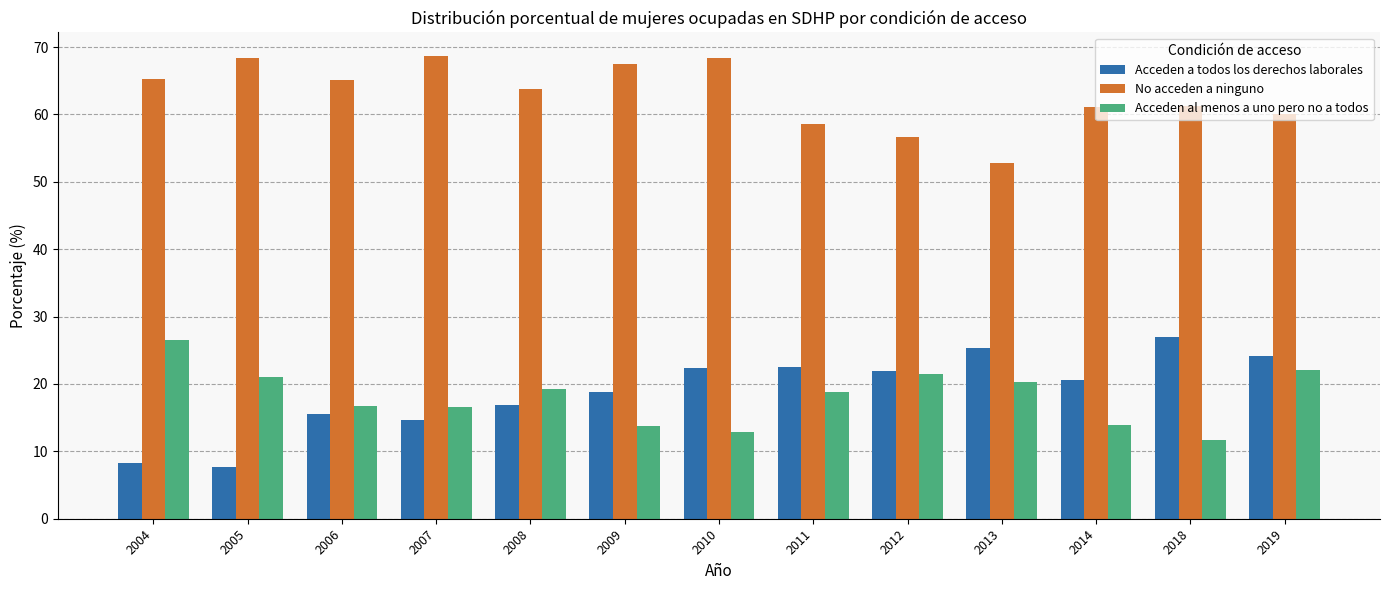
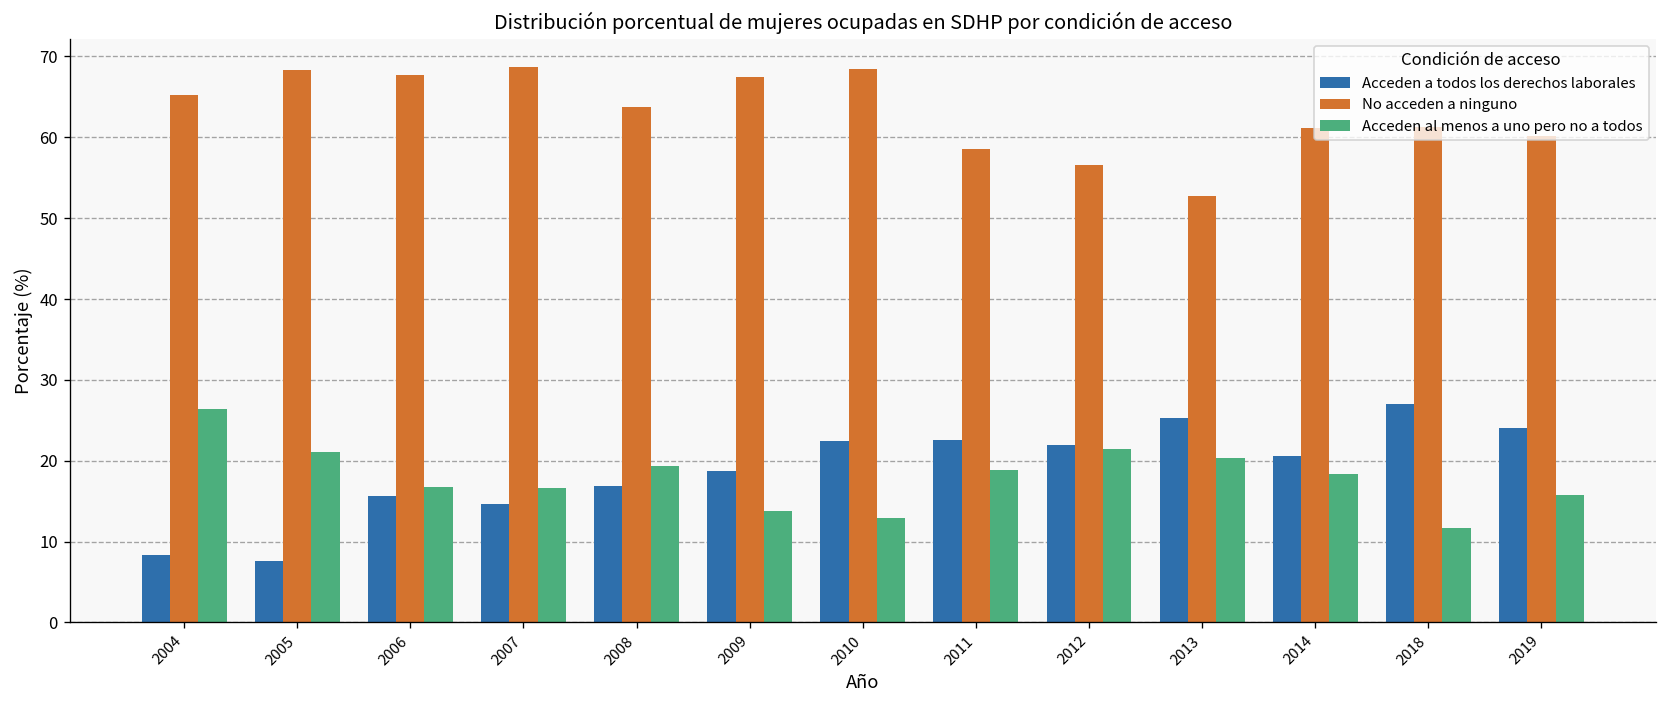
  {
    "Acceden a todos los derechos laborales": {
      "2004": 8,
      "2005": 8,
      "2006": 16,
      "2007": 15,
      "2008": 17,
      "2009": 19,
      "2010": 22,
      "2011": 23,
      "2012": 22,
      "2013": 25,
      "2014": 21,
      "2018": 27,
      "2019": 24
    },
    "No acceden a ninguno": {
      "2004": 65,
      "2005": 68,
-     "2006": 65,
+     "2006": 68,
      "2007": 69,
      "2008": 64,
      "2009": 67,
      "2010": 68,
      "2011": 59,
      "2012": 57,
      "2013": 53
    },
    "Acceden al menos a uno pero no a todos": {
      "2004": 26,
      "2005": 21,
      "2006": 17,
      "2007": 17,
      "2008": 19,
      "2009": 14,
      "2010": 13,
      "2011": 19,
      "2012": 21,
      "2013": 20,
-     "2014": 14,
+     "2014": 18,
      "2018": 12,
-     "2019": 22
+     "2019": 16
    }
  }
